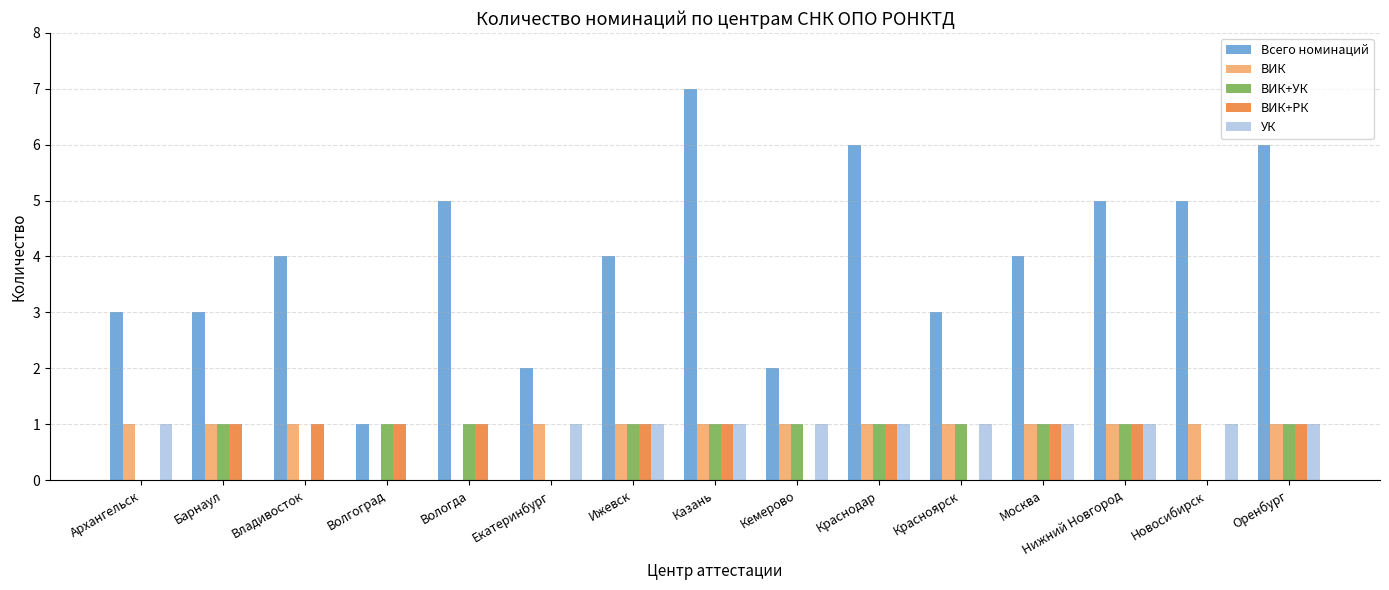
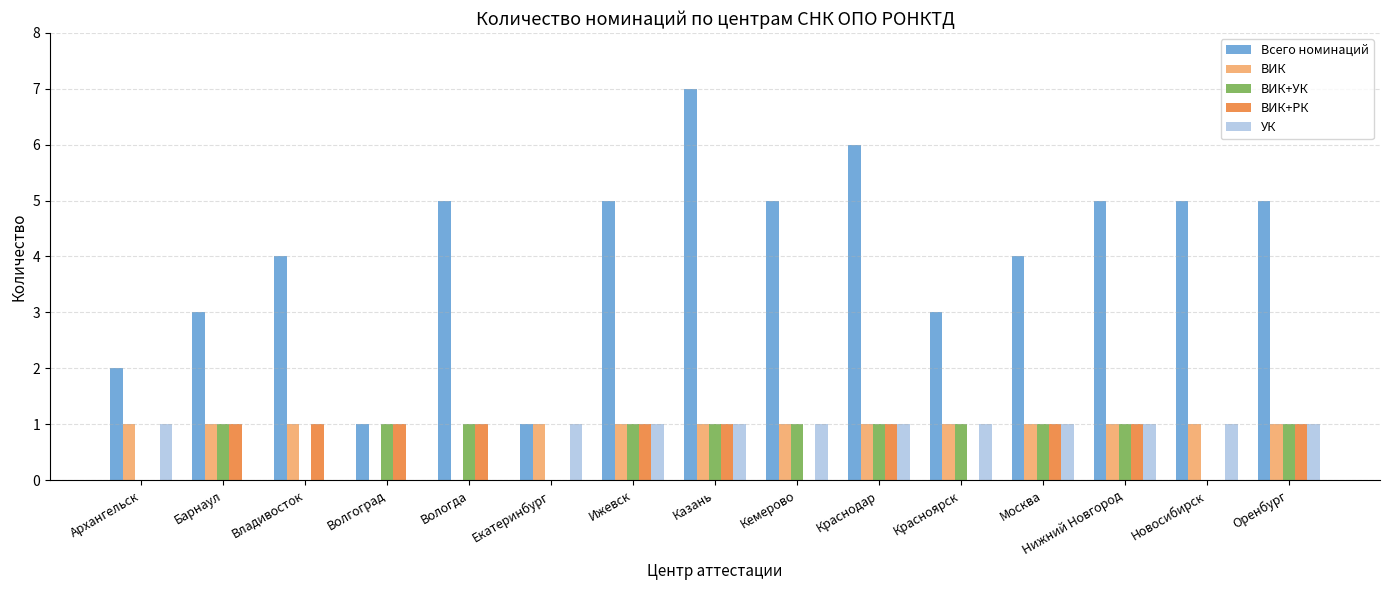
  {
    "Всего номинаций": {
-     "Архангельск": 3,
+     "Архангельск": 2,
      "Барнаул": 3,
      "Владивосток": 4,
      "Волгоград": 1,
      "Вологда": 5,
-     "Екатеринбург": 2,
-     "Ижевск": 4,
+     "Екатеринбург": 1,
+     "Ижевск": 5,
      "Казань": 7,
-     "Кемерово": 2,
+     "Кемерово": 5,
      "Краснодар": 6,
      "Красноярск": 3,
      "Москва": 4,
      "Нижний Новгород": 5,
      "Новосибирск": 5,
-     "Оренбург": 6
+     "Оренбург": 5
    },
    "ВИК": {
      "Архангельск": 1,
      "Барнаул": 1,
      "Владивосток": 1,
      "Волгоград": 0,
      "Вологда": 0,
      "Екатеринбург": 1,
      "Ижевск": 1,
      "Казань": 1,
      "Кемерово": 1,
      "Краснодар": 1,
      "Красноярск": 1,
      "Москва": 1,
      "Нижний Новгород": 1,
      "Новосибирск": 1,
      "Оренбург": 1
    },
    "ВИК+УК": {
      "Архангельск": 0,
      "Барнаул": 1,
      "Владивосток": 0,
      "Волгоград": 1,
      "Вологда": 1,
      "Екатеринбург": 0,
      "Ижевск": 1,
      "Казань": 1,
      "Кемерово": 1,
      "Краснодар": 1,
      "Красноярск": 1,
      "Москва": 1,
      "Нижний Новгород": 1,
      "Новосибирск": 0,
      "Оренбург": 1
    },
    "ВИК+РК": {
      "Архангельск": 0,
      "Барнаул": 1,
      "Владивосток": 1,
      "Волгоград": 1,
      "Вологда": 1,
      "Екатеринбург": 0,
      "Ижевск": 1,
      "Казань": 1,
      "Кемерово": 0,
      "Краснодар": 1,
      "Красноярск": 0,
      "Москва": 1,
      "Нижний Новгород": 1,
      "Новосибирск": 0,
      "Оренбург": 1
    },
    "УК": {
      "Архангельск": 1,
      "Барнаул": 0,
      "Владивосток": 0,
      "Волгоград": 0,
      "Вологда": 0,
      "Екатеринбург": 1,
      "Ижевск": 1,
      "Казань": 1,
      "Кемерово": 1,
      "Краснодар": 1,
      "Красноярск": 1,
      "Москва": 1,
      "Нижний Новгород": 1,
      "Новосибирск": 1,
      "Оренбург": 1
    }
  }
